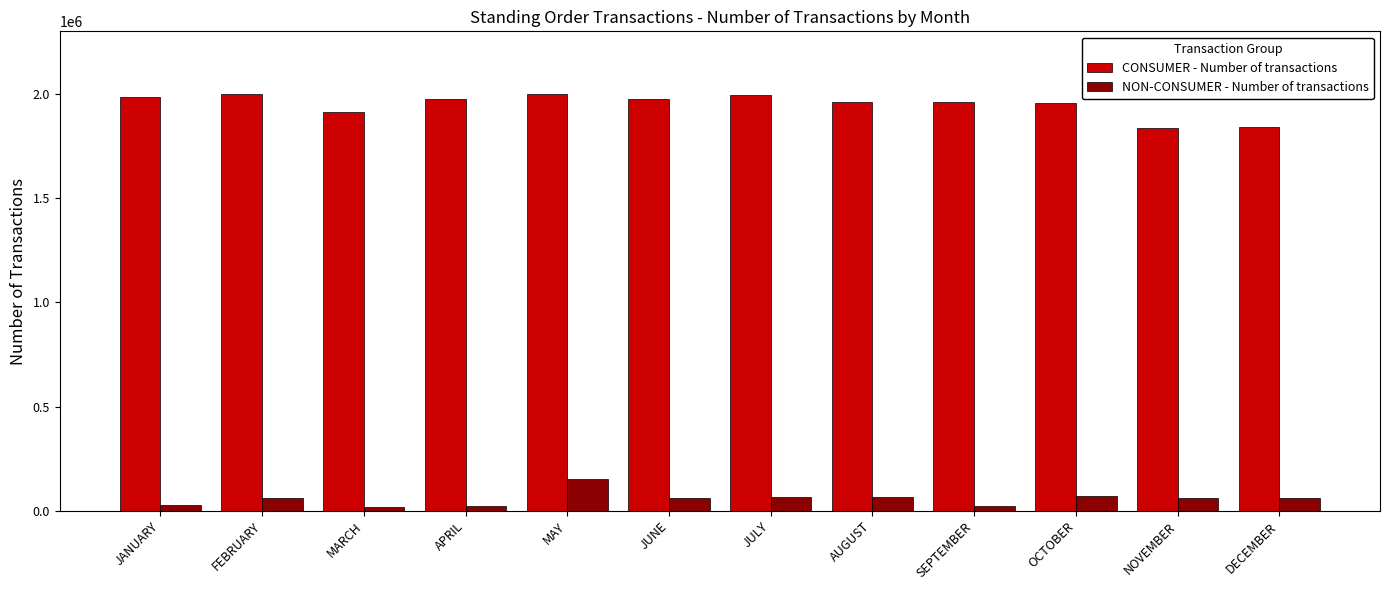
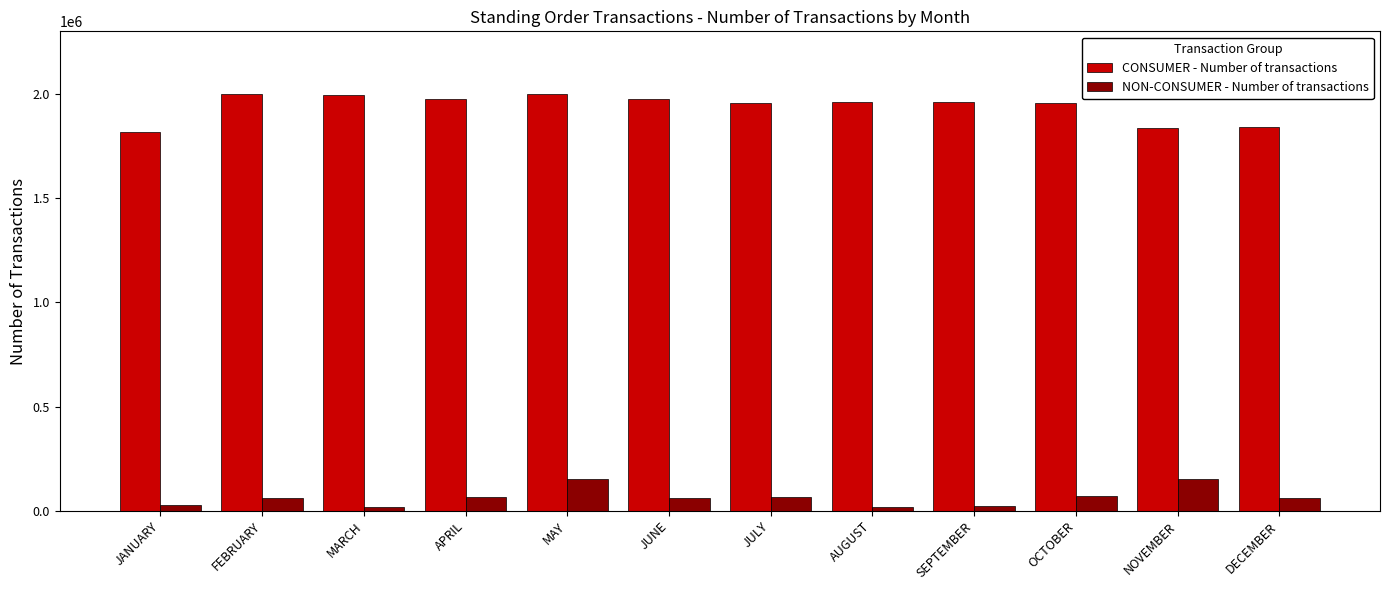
  {
    "CONSUMER - Number of transactions": {
-     "JANUARY": 1980000,
+     "JANUARY": 1820000,
      "FEBRUARY": 2000000,
-     "MARCH": 1910000,
+     "MARCH": 2000000,
      "APRIL": 1970000,
      "MAY": 2000000,
      "JUNE": 1980000,
-     "JULY": 1990000,
+     "JULY": 1950000,
      "AUGUST": 1960000,
      "SEPTEMBER": 1960000,
      "OCTOBER": 1960000,
      "NOVEMBER": 1840000,
      "DECEMBER": 1840000
    },
    "NON-CONSUMER - Number of transactions": {
      "JANUARY": 30000,
      "FEBRUARY": 60000,
      "MARCH": 20000,
-     "APRIL": 20000,
+     "APRIL": 70000,
      "MAY": 150000,
      "JUNE": 60000,
      "JULY": 70000,
-     "AUGUST": 70000,
+     "AUGUST": 20000,
      "SEPTEMBER": 20000,
      "OCTOBER": 70000,
-     "NOVEMBER": 60000,
+     "NOVEMBER": 150000,
      "DECEMBER": 60000
    }
  }
